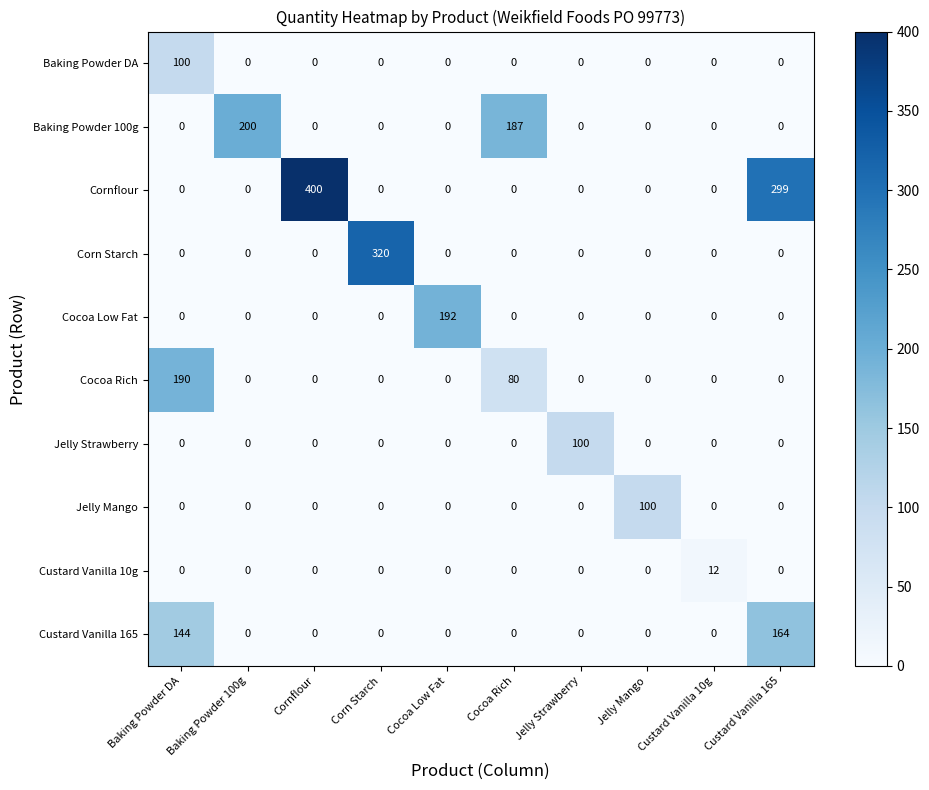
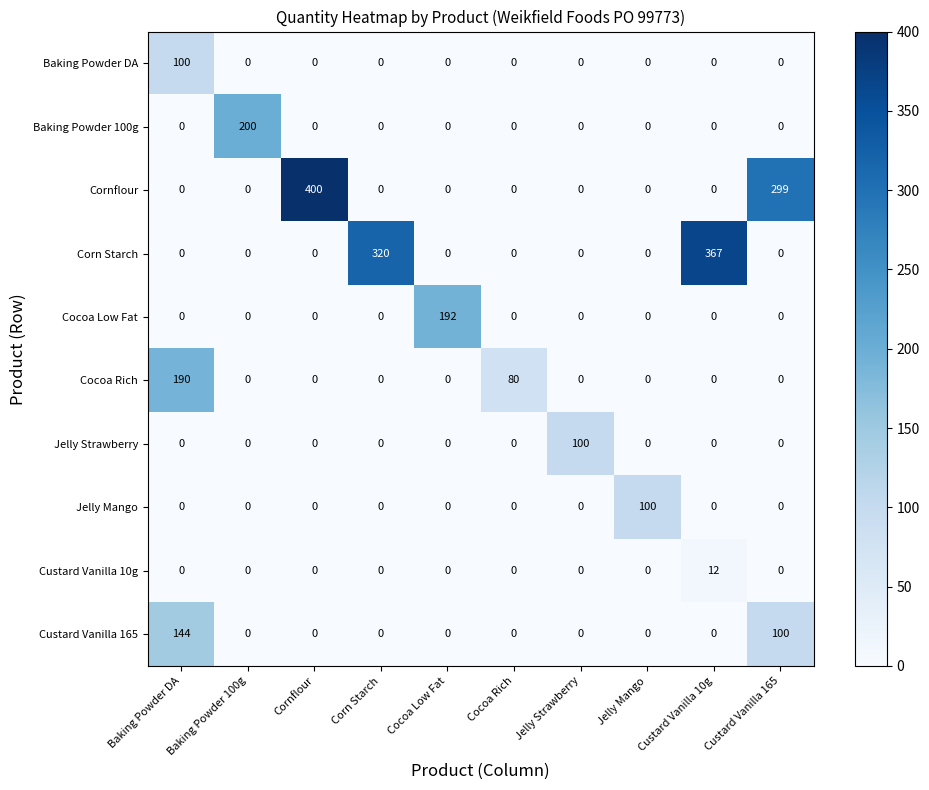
  {
    "Baking Powder DA": {
      "Baking Powder DA": 100,
      "Baking Powder 100g": 0,
      "Cornflour": 0,
      "Corn Starch": 0,
      "Cocoa Low Fat": 0,
      "Cocoa Rich": 0,
      "Jelly Strawberry": 0,
      "Jelly Mango": 0,
      "Custard Vanilla 10g": 0,
      "Custard Vanilla 165": 0
    },
    "Baking Powder 100g": {
      "Baking Powder DA": 0,
      "Baking Powder 100g": 200,
      "Cornflour": 0,
      "Corn Starch": 0,
      "Cocoa Low Fat": 0,
-     "Cocoa Rich": 187,
+     "Cocoa Rich": 0,
      "Jelly Strawberry": 0,
      "Jelly Mango": 0,
      "Custard Vanilla 10g": 0,
      "Custard Vanilla 165": 0
    },
    "Cornflour": {
      "Baking Powder DA": 0,
      "Baking Powder 100g": 0,
      "Cornflour": 400,
      "Corn Starch": 0,
      "Cocoa Low Fat": 0,
      "Cocoa Rich": 0,
      "Jelly Strawberry": 0,
      "Jelly Mango": 0,
      "Custard Vanilla 10g": 0,
      "Custard Vanilla 165": 299
    },
    "Corn Starch": {
      "Baking Powder DA": 0,
      "Baking Powder 100g": 0,
      "Cornflour": 0,
      "Corn Starch": 320,
      "Cocoa Low Fat": 0,
      "Cocoa Rich": 0,
      "Jelly Strawberry": 0,
      "Jelly Mango": 0,
-     "Custard Vanilla 10g": 0,
+     "Custard Vanilla 10g": 367,
      "Custard Vanilla 165": 0
    },
    "Cocoa Low Fat": {
      "Baking Powder DA": 0,
      "Baking Powder 100g": 0,
      "Cornflour": 0,
      "Corn Starch": 0,
      "Cocoa Low Fat": 192,
      "Cocoa Rich": 0,
      "Jelly Strawberry": 0,
      "Jelly Mango": 0,
      "Custard Vanilla 10g": 0,
      "Custard Vanilla 165": 0
    },
    "Cocoa Rich": {
      "Baking Powder DA": 190,
      "Baking Powder 100g": 0,
      "Cornflour": 0,
      "Corn Starch": 0,
      "Cocoa Low Fat": 0,
      "Cocoa Rich": 80,
      "Jelly Strawberry": 0,
      "Jelly Mango": 0,
      "Custard Vanilla 10g": 0,
      "Custard Vanilla 165": 0
    },
    "Jelly Strawberry": {
      "Baking Powder DA": 0,
      "Baking Powder 100g": 0,
      "Cornflour": 0,
      "Corn Starch": 0,
      "Cocoa Low Fat": 0,
      "Cocoa Rich": 0,
      "Jelly Strawberry": 100,
      "Jelly Mango": 0,
      "Custard Vanilla 10g": 0,
      "Custard Vanilla 165": 0
    },
    "Jelly Mango": {
      "Baking Powder DA": 0,
      "Baking Powder 100g": 0,
      "Cornflour": 0,
      "Corn Starch": 0,
      "Cocoa Low Fat": 0,
      "Cocoa Rich": 0,
      "Jelly Strawberry": 0,
      "Jelly Mango": 100,
      "Custard Vanilla 10g": 0,
      "Custard Vanilla 165": 0
    },
    "Custard Vanilla 10g": {
      "Baking Powder DA": 0,
      "Baking Powder 100g": 0,
      "Cornflour": 0,
      "Corn Starch": 0,
      "Cocoa Low Fat": 0,
      "Cocoa Rich": 0,
      "Jelly Strawberry": 0,
      "Jelly Mango": 0,
      "Custard Vanilla 10g": 12,
      "Custard Vanilla 165": 0
    },
    "Custard Vanilla 165": {
      "Baking Powder DA": 144,
      "Baking Powder 100g": 0,
      "Cornflour": 0,
      "Corn Starch": 0,
      "Cocoa Low Fat": 0,
      "Cocoa Rich": 0,
      "Jelly Strawberry": 0,
      "Jelly Mango": 0,
      "Custard Vanilla 10g": 0,
-     "Custard Vanilla 165": 164
+     "Custard Vanilla 165": 100
    }
  }
